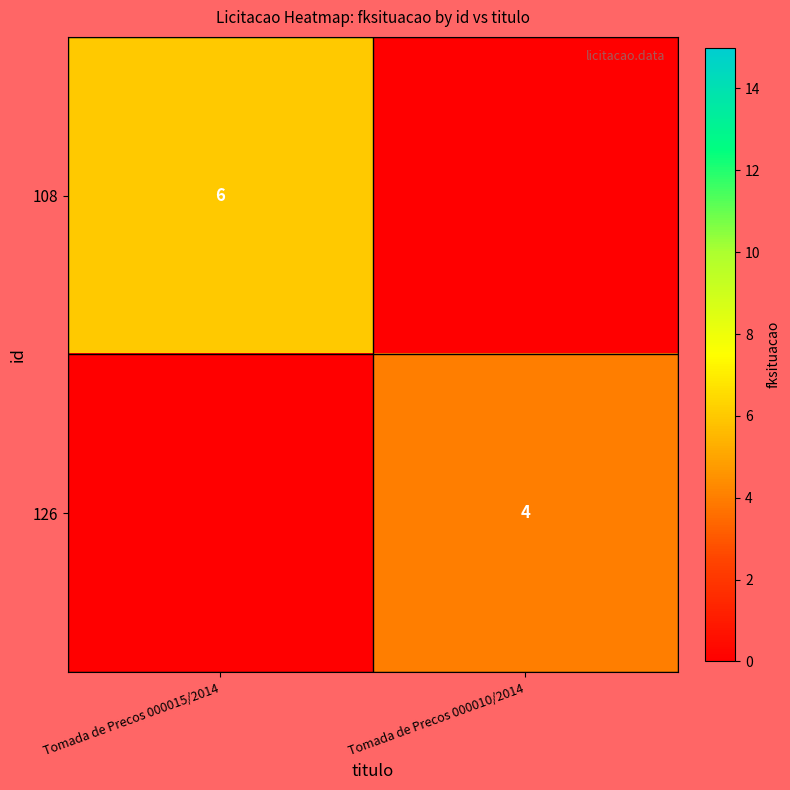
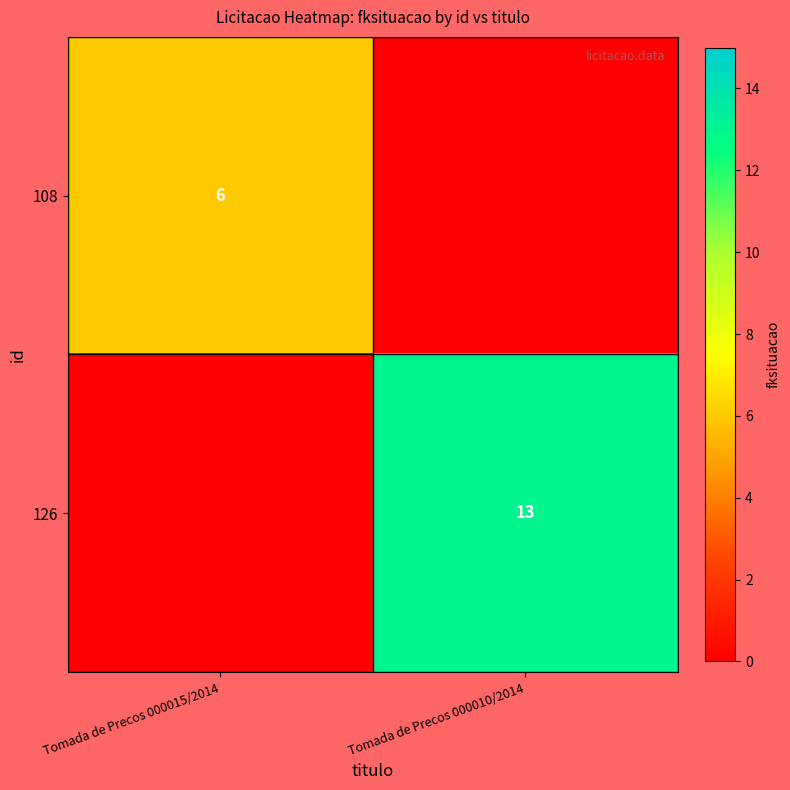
  {
    "108": {
      "Tomada de Precos 000015/2014": 6
    },
    "126": {
-     "Tomada de Precos 000010/2014": 4
+     "Tomada de Precos 000010/2014": 13
    }
  }
